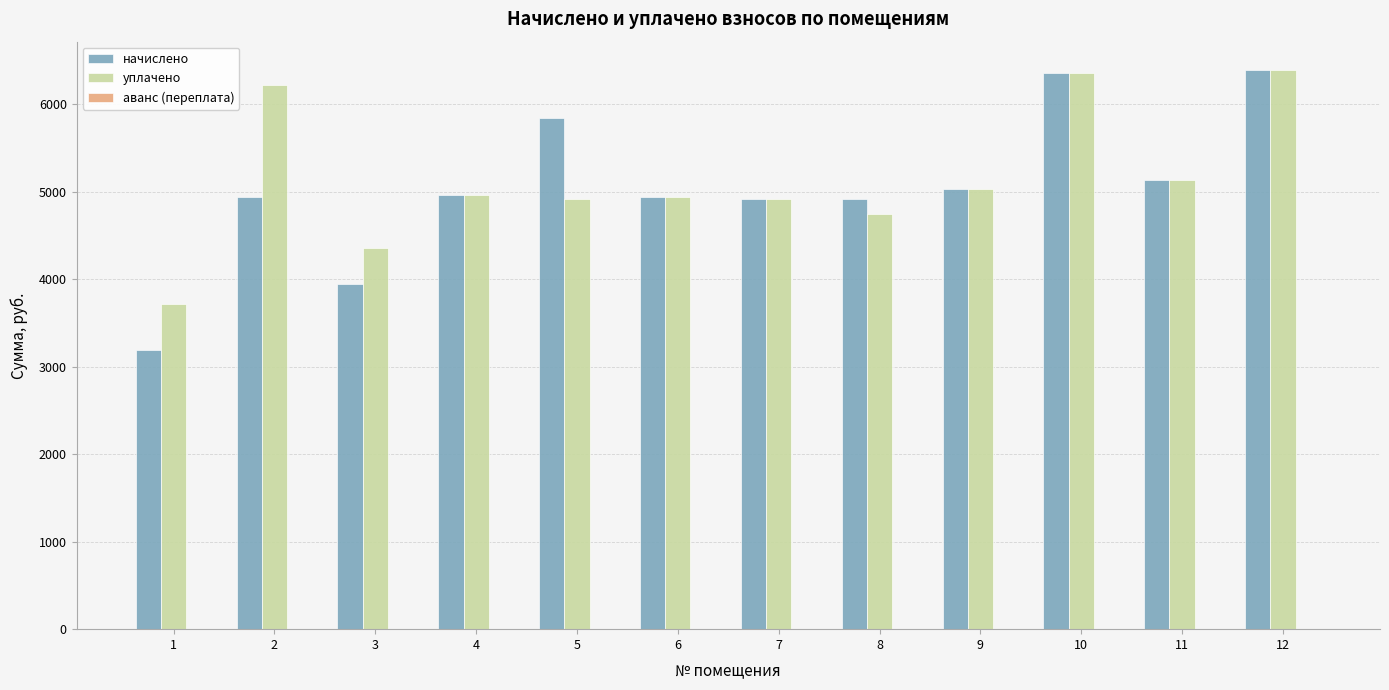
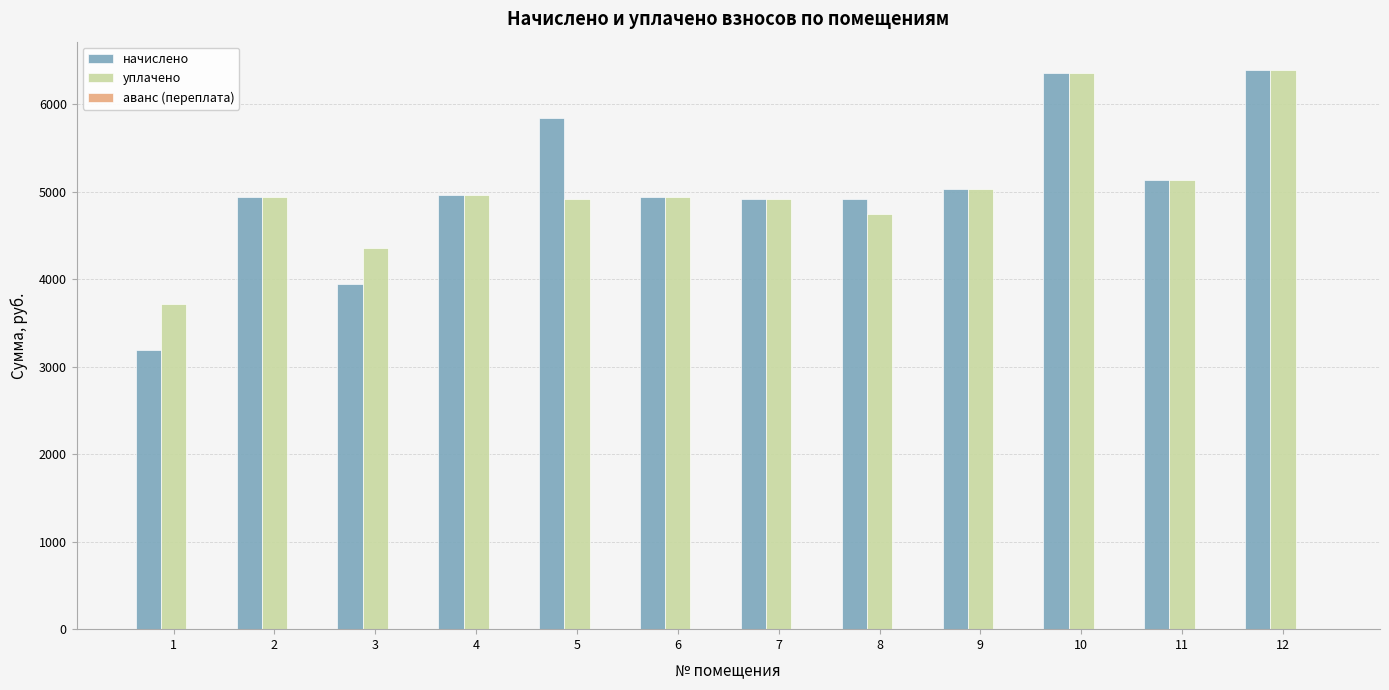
  {
    "начислено": {
      "1": 3200,
      "2": 4900,
      "3": 3900,
      "4": 5000,
      "5": 5800,
      "6": 4900,
      "7": 4900,
      "8": 4900,
      "9": 5000,
      "10": 6400,
      "11": 5100,
      "12": 6400
    },
    "уплачено": {
      "1": 3700,
-     "2": 6200,
+     "2": 4900,
      "3": 4400,
      "4": 5000,
      "5": 4900,
      "6": 4900,
      "7": 4900,
      "8": 4700,
      "9": 5000,
      "10": 6400,
      "11": 5100,
      "12": 6400
    },
    "аванс (переплата)": {
      "1": 0,
      "2": 0,
      "3": 0,
      "4": 0,
      "5": 0,
      "7": 0,
      "8": 0,
      "9": 0,
      "10": 0,
      "11": 0,
      "12": 0
    }
  }
